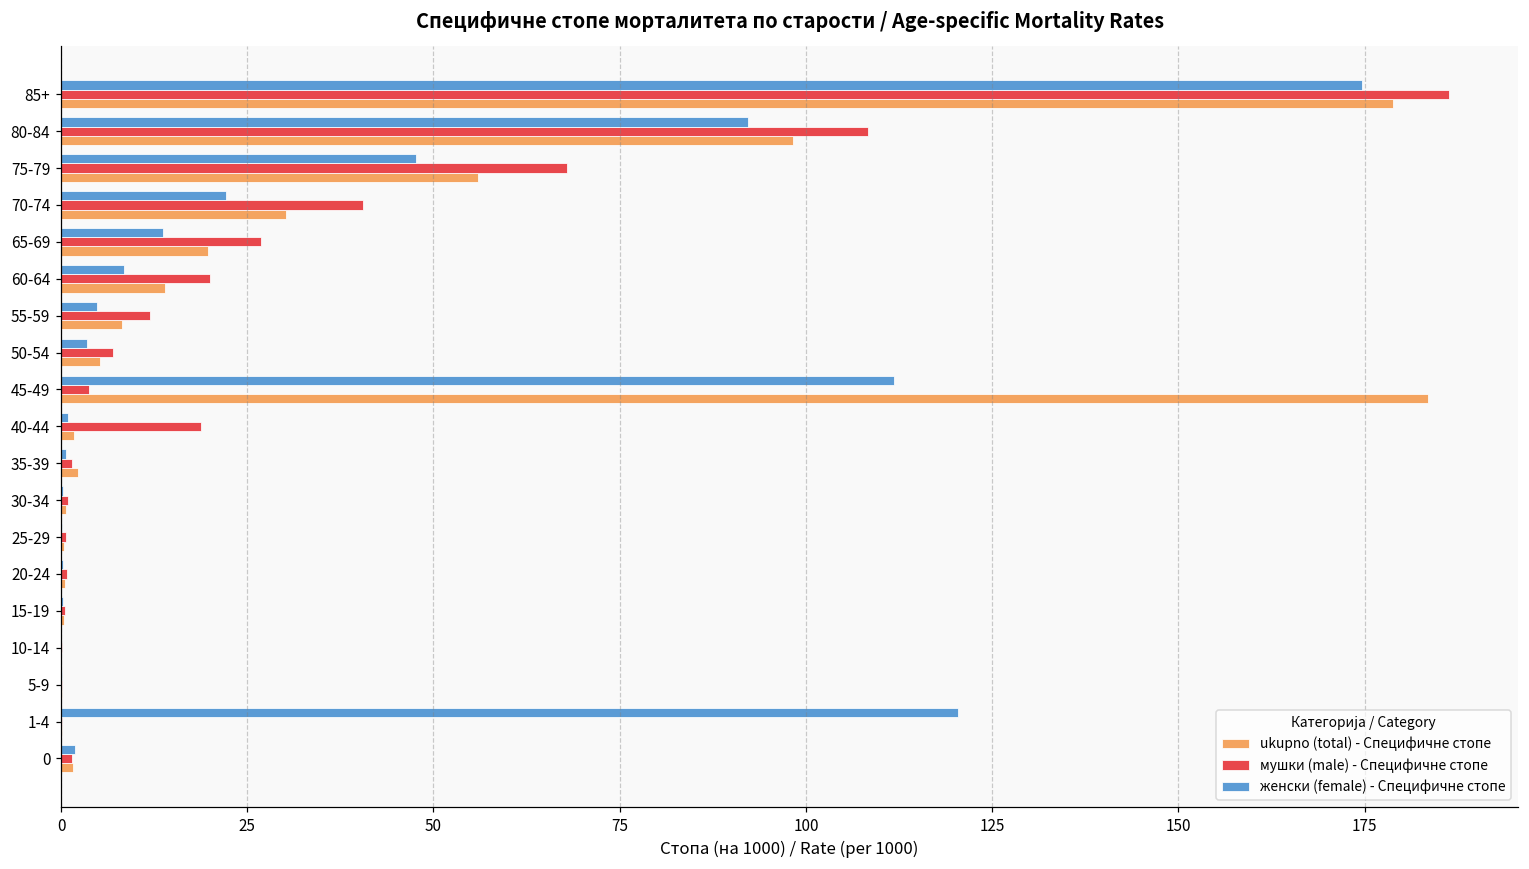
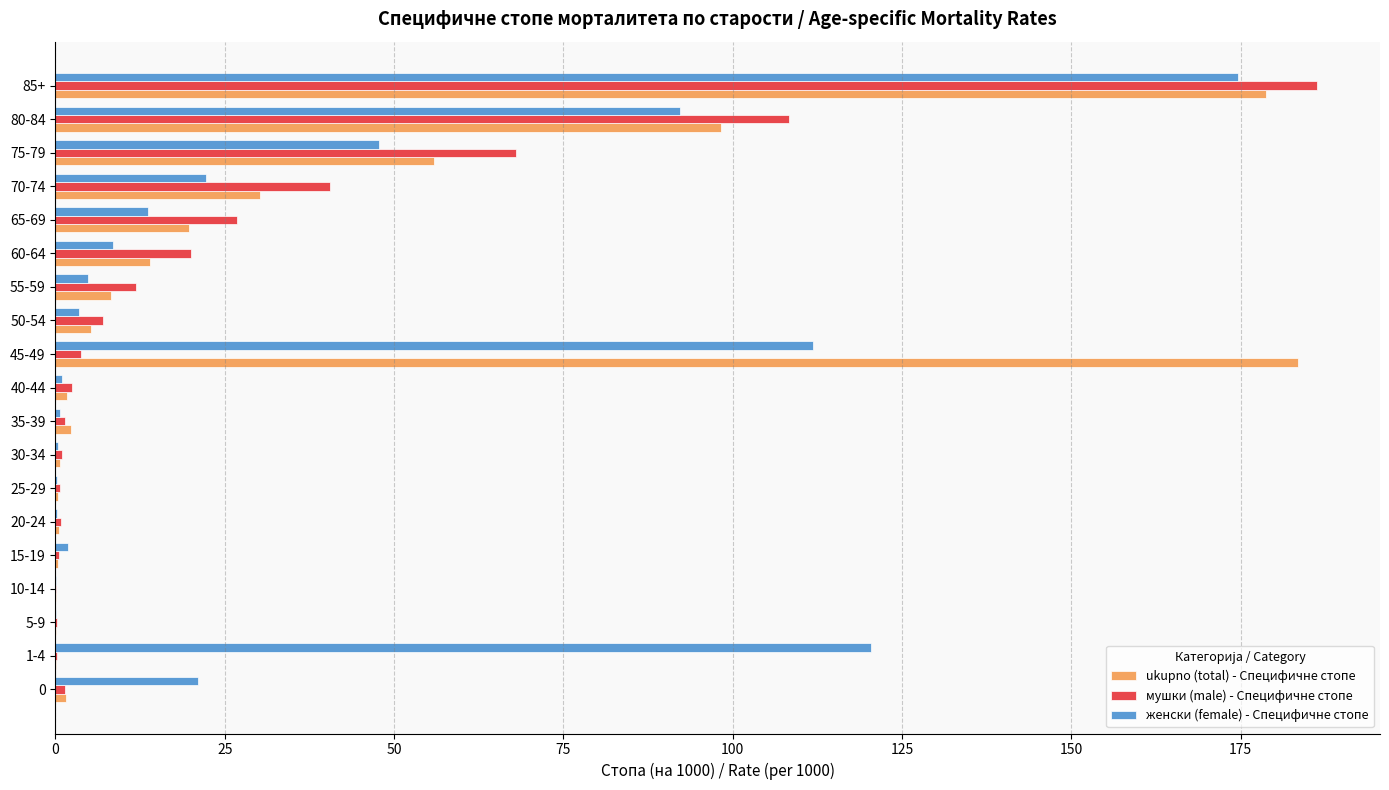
  {
    "ukupno (total) - Специфичне стопе": {
      "85+": 179,
      "80-84": 98,
      "75-79": 56,
      "70-74": 30,
      "65-69": 20,
      "60-64": 14,
      "55-59": 8,
      "50-54": 5,
      "45-49": 184,
      "40-44": 2,
      "35-39": 2,
      "30-34": 1,
      "25-29": 0,
      "20-24": 1,
      "0": 2
    },
    "мушки (male) - Специфичне стопе": {
      "85+": 186,
      "80-84": 108,
      "75-79": 68,
      "70-74": 41,
      "65-69": 27,
      "60-64": 20,
      "55-59": 12,
      "50-54": 7,
      "45-49": 4,
-     "40-44": 19,
+     "40-44": 2,
      "35-39": 1,
      "30-34": 1,
      "25-29": 1,
      "20-24": 1,
      "15-19": 0,
      "0": 1
    },
    "женски (female) - Специфичне стопе": {
      "85+": 175,
      "80-84": 92,
      "75-79": 48,
      "70-74": 22,
      "65-69": 14,
      "60-64": 8,
      "55-59": 5,
      "50-54": 3,
      "45-49": 112,
      "40-44": 1,
      "35-39": 1,
-     "15-19": 0,
+     "15-19": 2,
      "1-4": 120,
-     "0": 2
+     "0": 21
    }
  }
